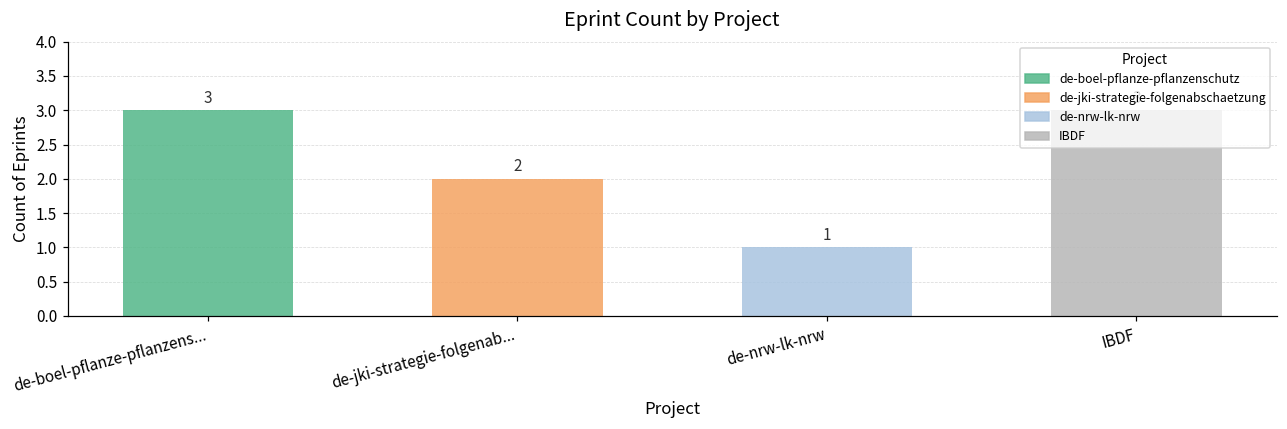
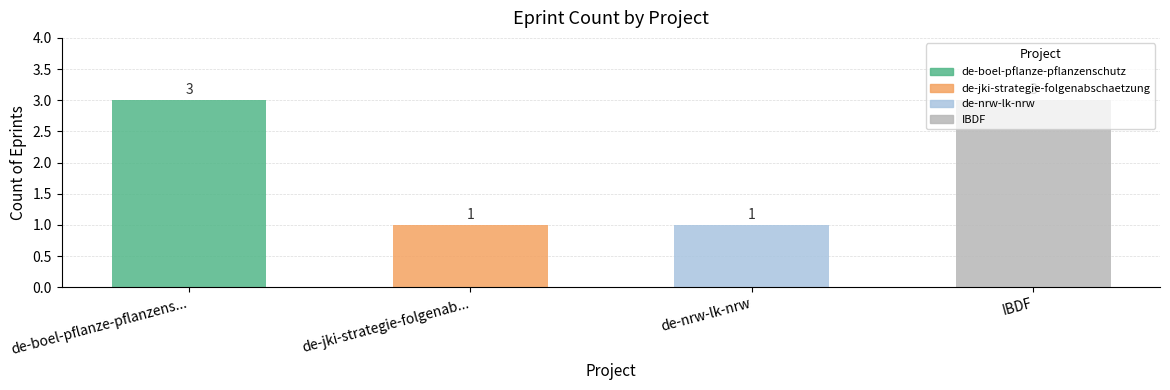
  {
    "de-boel-pflanze-pflanzens...": 3,
-   "de-jki-strategie-folgenab...": 2,
+   "de-jki-strategie-folgenab...": 1,
    "de-nrw-lk-nrw": 1
  }
